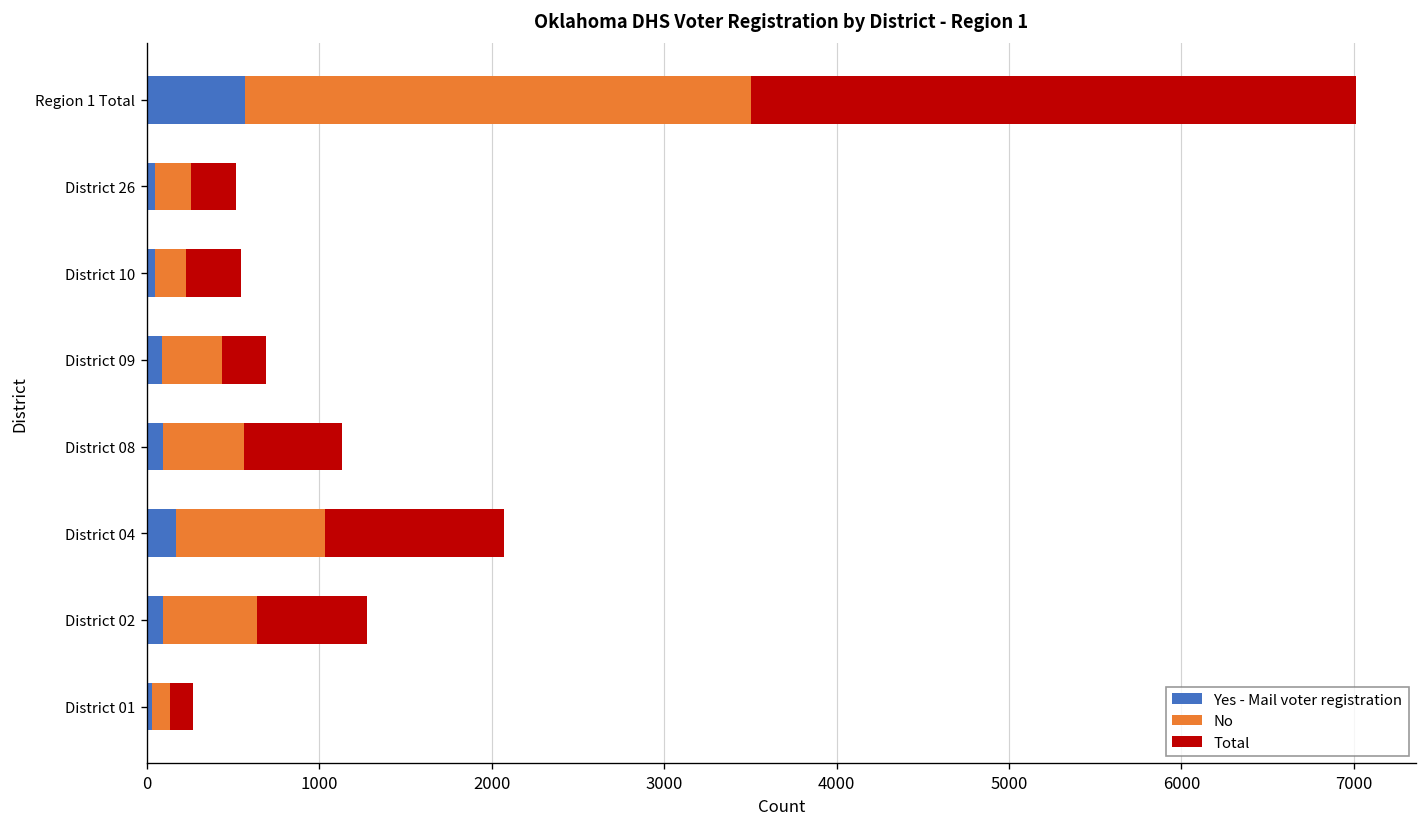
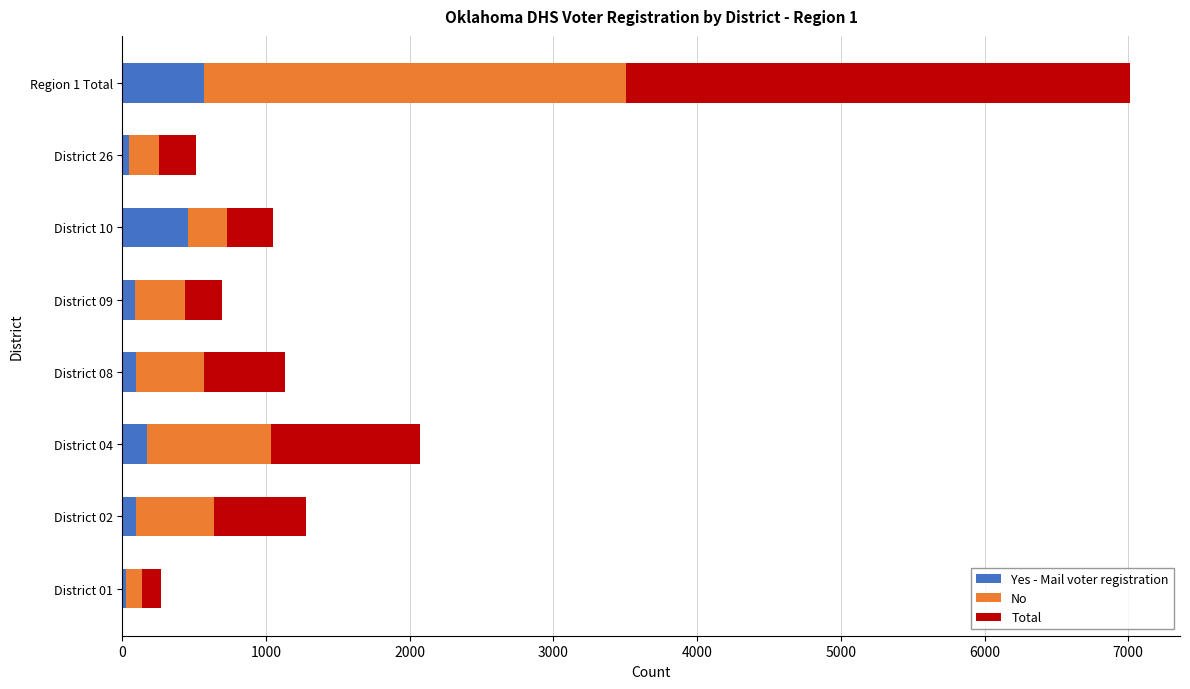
  {
    "Yes - Mail voter registration": {
      "Region 1 Total": 570,
      "District 26": 50,
-     "District 10": 50,
+     "District 10": 460,
      "District 09": 90,
      "District 08": 90,
      "District 04": 170,
      "District 02": 100,
      "District 01": 30
    },
    "No": {
      "Region 1 Total": 2940,
      "District 26": 210,
-     "District 10": 180,
+     "District 10": 270,
      "District 09": 350,
      "District 08": 470,
      "District 04": 860,
      "District 02": 540,
      "District 01": 110
    },
    "Total": {
      "Region 1 Total": 3510,
      "District 26": 260,
      "District 10": 320,
      "District 09": 250,
      "District 08": 570,
      "District 04": 1040,
      "District 02": 640,
      "District 01": 130
    }
  }
